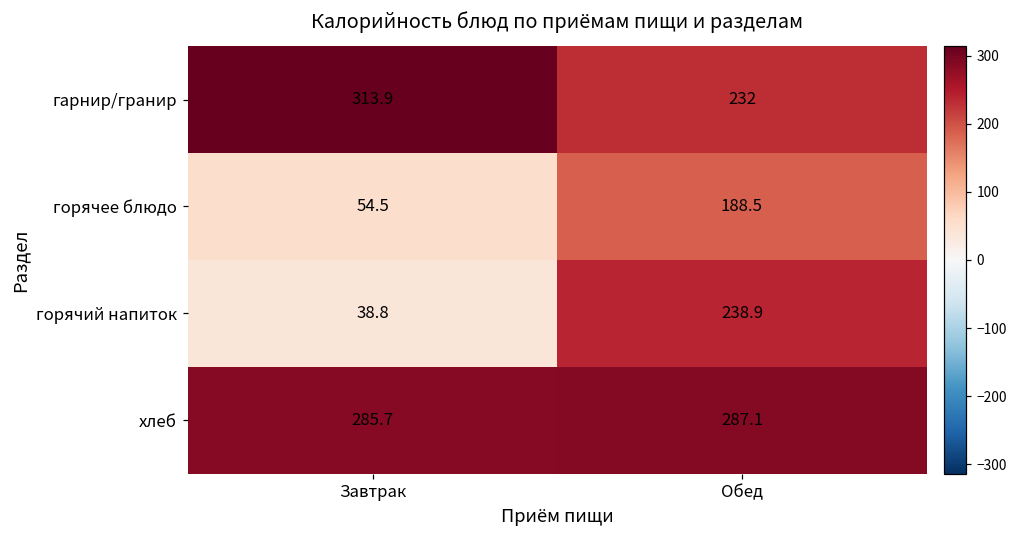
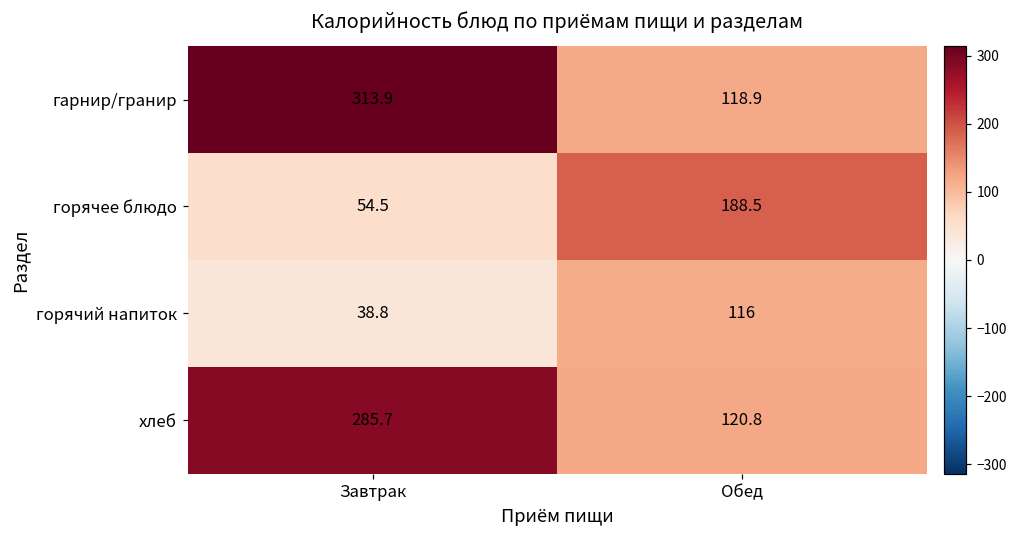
  {
    "гарнир/гранир": {
      "Завтрак": 313.9,
-     "Обед": 232
+     "Обед": 118.9
    },
    "горячее блюдо": {
      "Завтрак": 54.5,
      "Обед": 188.5
    },
    "горячий напиток": {
      "Завтрак": 38.8,
-     "Обед": 238.9
+     "Обед": 116
    },
    "хлеб": {
      "Завтрак": 285.7,
-     "Обед": 287.1
+     "Обед": 120.8
    }
  }
